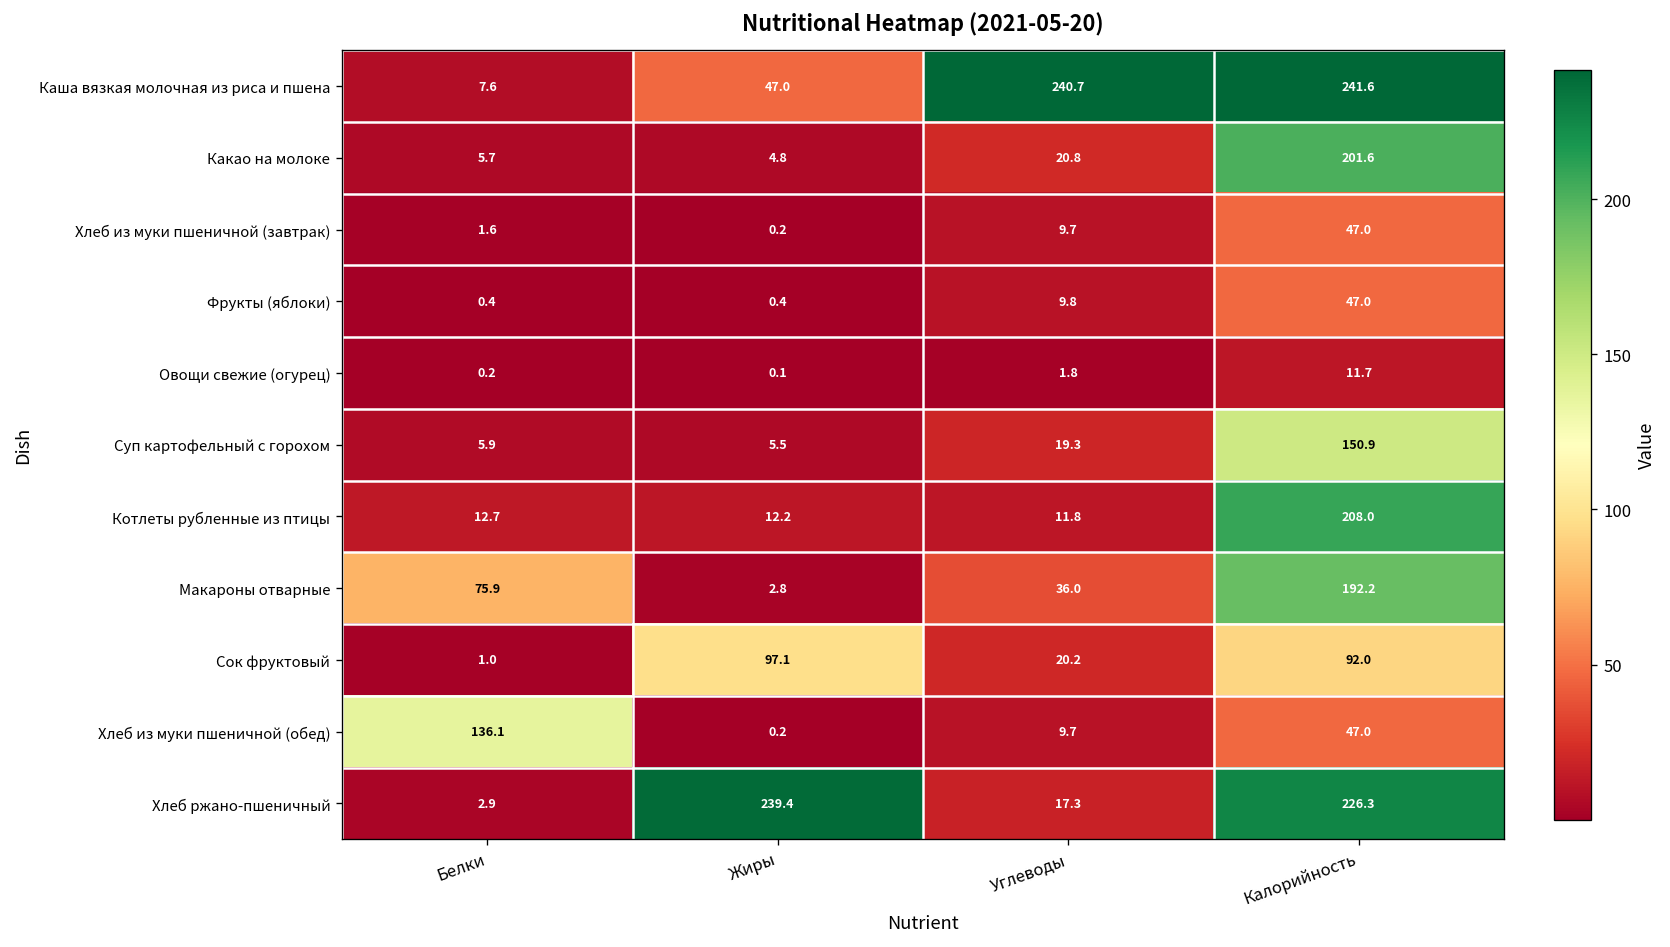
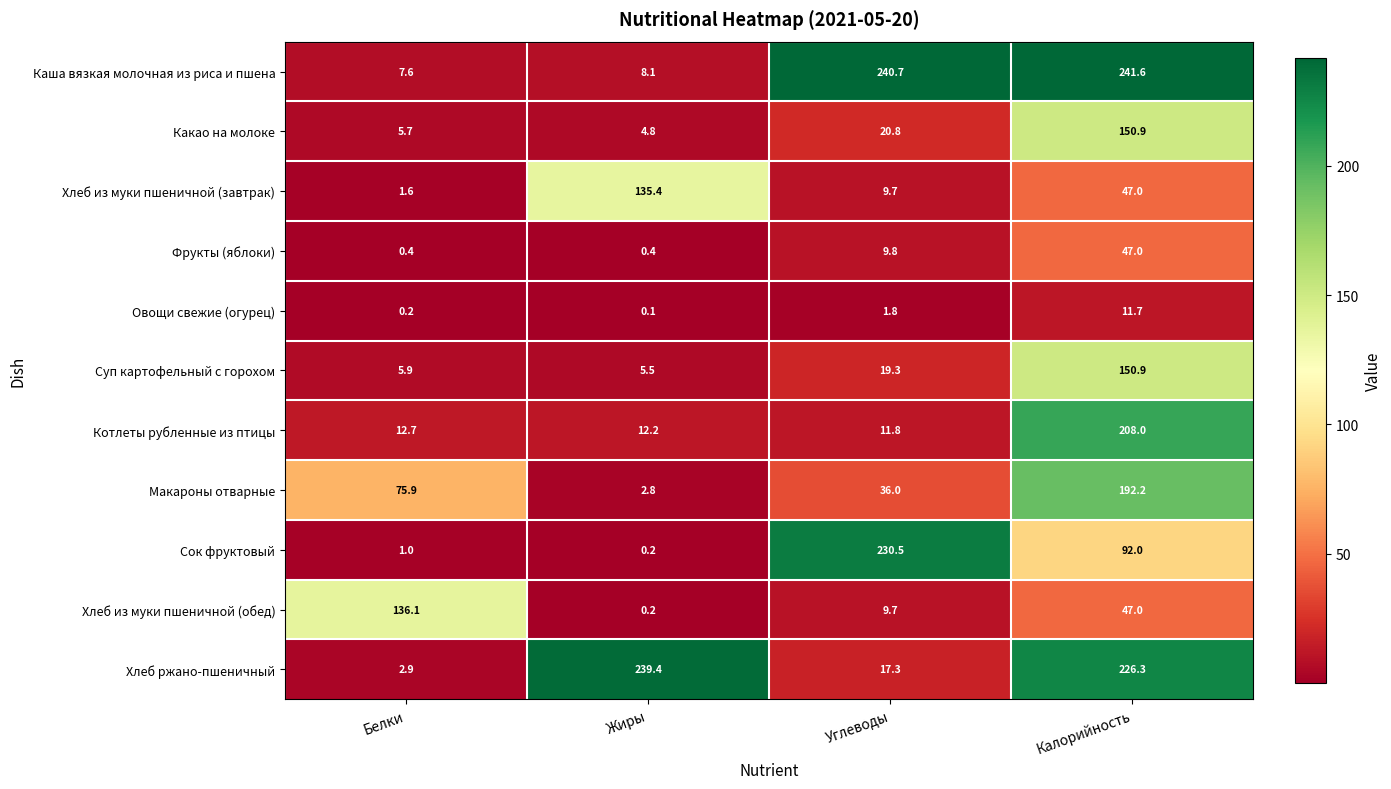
  {
    "Каша вязкая молочная из риса и пшена": {
      "Белки": 7.6,
-     "Жиры": 47.0,
+     "Жиры": 8.1,
      "Углеводы": 240.7,
      "Калорийность": 241.6
    },
    "Какао на молоке": {
      "Белки": 5.7,
      "Жиры": 4.8,
      "Углеводы": 20.8,
-     "Калорийность": 201.6
+     "Калорийность": 150.9
    },
    "Хлеб из муки пшеничной (завтрак)": {
      "Белки": 1.6,
-     "Жиры": 0.2,
+     "Жиры": 135.4,
      "Углеводы": 9.7,
      "Калорийность": 47.0
    },
    "Фрукты (яблоки)": {
      "Белки": 0.4,
      "Жиры": 0.4,
      "Углеводы": 9.8,
      "Калорийность": 47.0
    },
    "Овощи свежие (огурец)": {
      "Белки": 0.2,
      "Жиры": 0.1,
      "Углеводы": 1.8,
      "Калорийность": 11.7
    },
    "Суп картофельный с горохом": {
      "Белки": 5.9,
      "Жиры": 5.5,
      "Углеводы": 19.3,
      "Калорийность": 150.9
    },
    "Котлеты рубленные из птицы": {
      "Белки": 12.7,
      "Жиры": 12.2,
      "Углеводы": 11.8,
      "Калорийность": 208.0
    },
    "Макароны отварные": {
      "Белки": 75.9,
      "Жиры": 2.8,
      "Углеводы": 36.0,
      "Калорийность": 192.2
    },
    "Сок фруктовый": {
      "Белки": 1.0,
-     "Жиры": 97.1,
-     "Углеводы": 20.2,
+     "Жиры": 0.2,
+     "Углеводы": 230.5,
      "Калорийность": 92.0
    },
    "Хлеб из муки пшеничной (обед)": {
      "Белки": 136.1,
      "Жиры": 0.2,
      "Углеводы": 9.7,
      "Калорийность": 47.0
    },
    "Хлеб ржано-пшеничный": {
      "Белки": 2.9,
      "Жиры": 239.4,
      "Углеводы": 17.3,
      "Калорийность": 226.3
    }
  }
